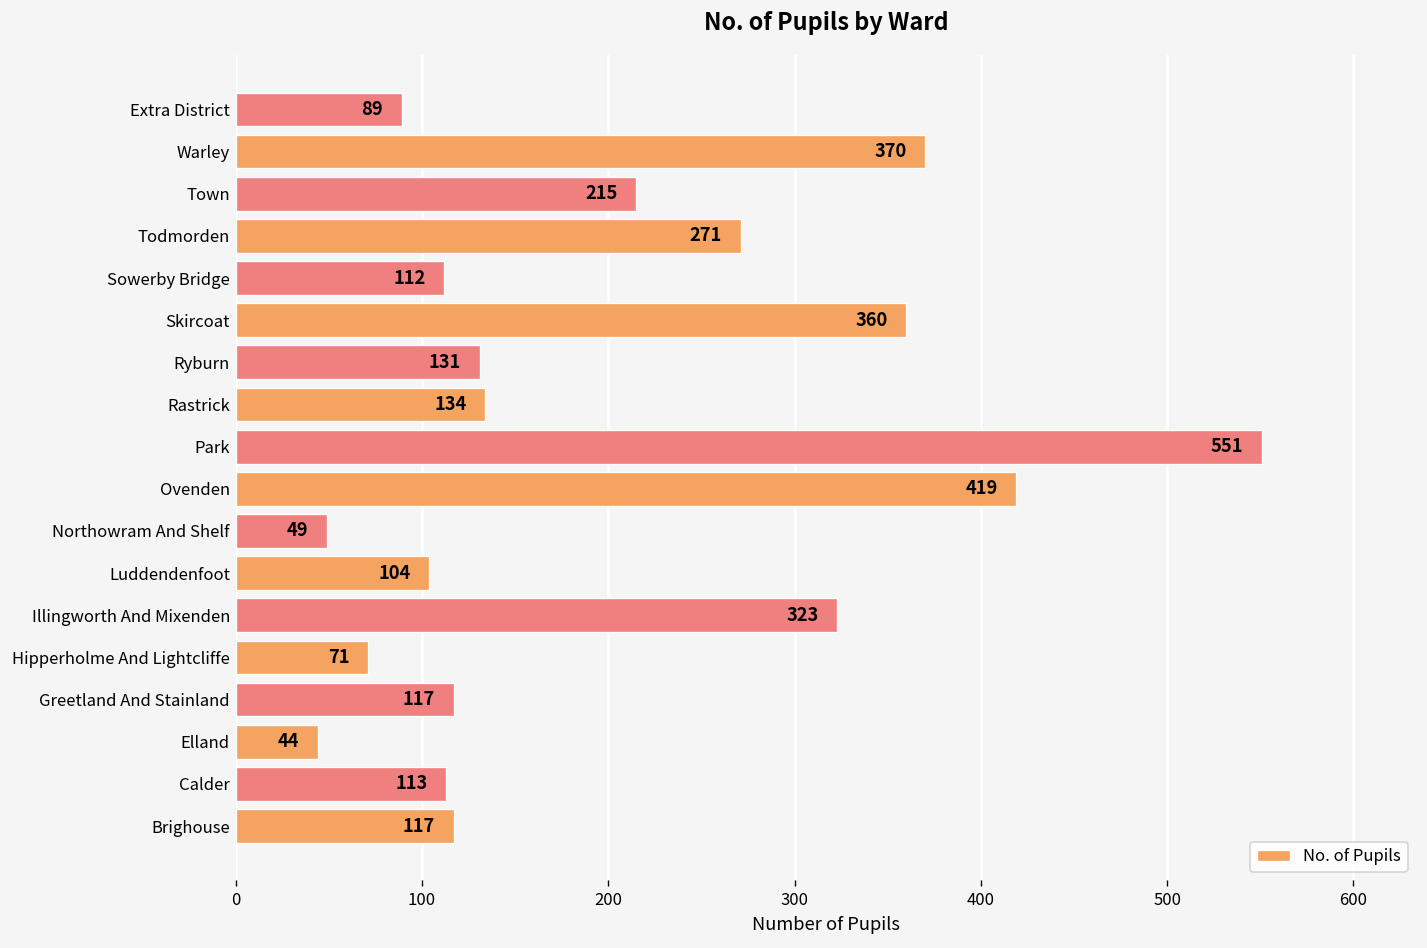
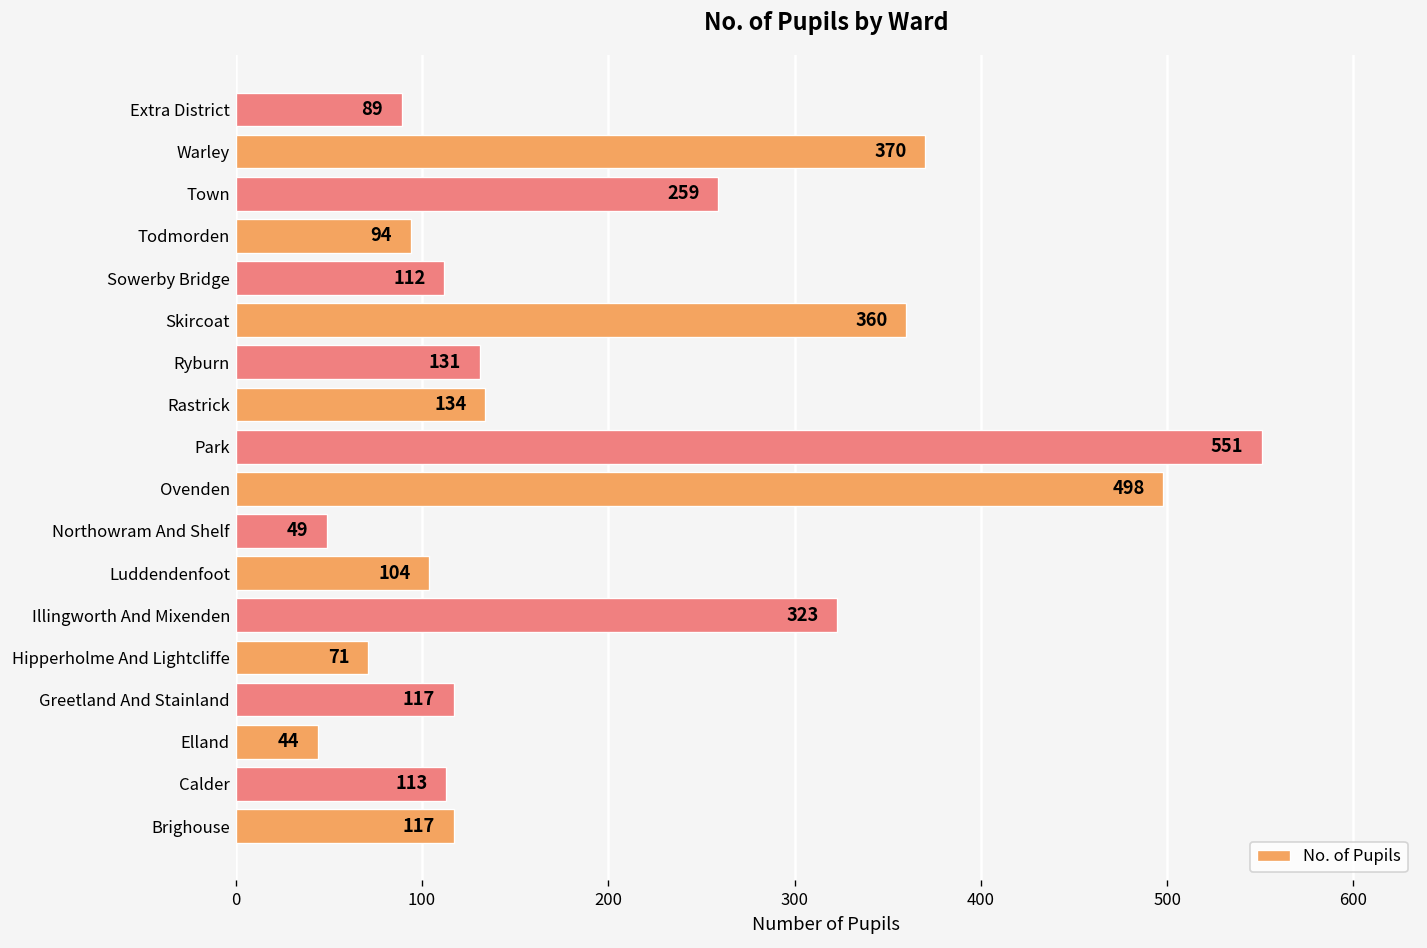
  {
    "Extra District": 89,
    "Warley": 370,
-   "Town": 215,
-   "Todmorden": 271,
+   "Town": 259,
+   "Todmorden": 94,
    "Sowerby Bridge": 112,
    "Skircoat": 360,
    "Ryburn": 131,
    "Rastrick": 134,
    "Park": 551,
-   "Ovenden": 419,
+   "Ovenden": 498,
    "Northowram And Shelf": 49,
    "Luddendenfoot": 104,
    "Illingworth And Mixenden": 323,
    "Hipperholme And Lightcliffe": 71,
    "Greetland And Stainland": 117,
    "Elland": 44,
    "Calder": 113,
    "Brighouse": 117
  }
